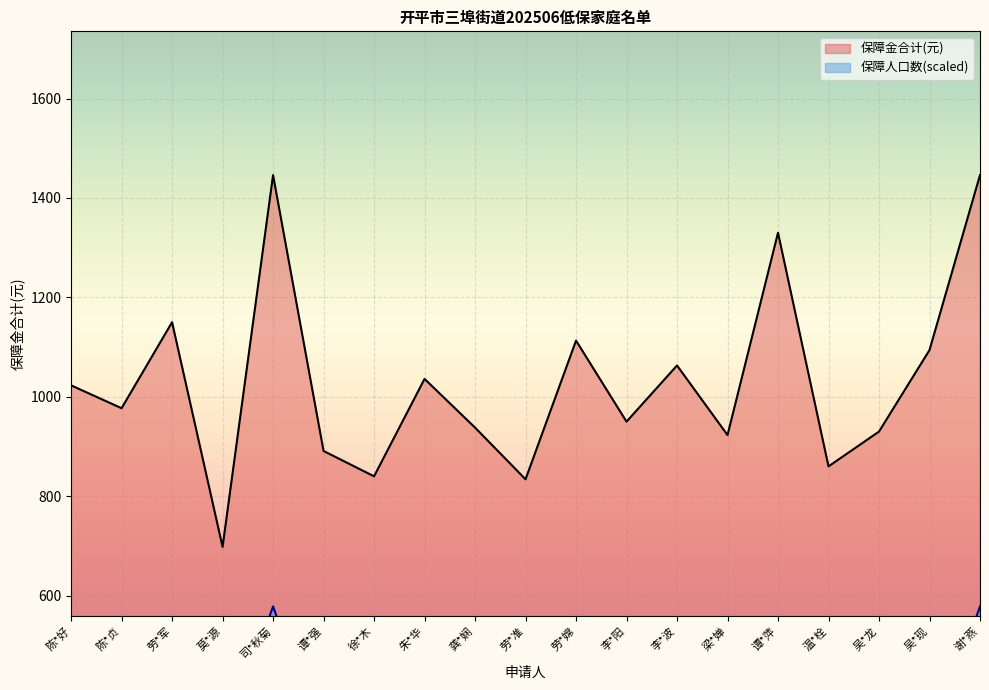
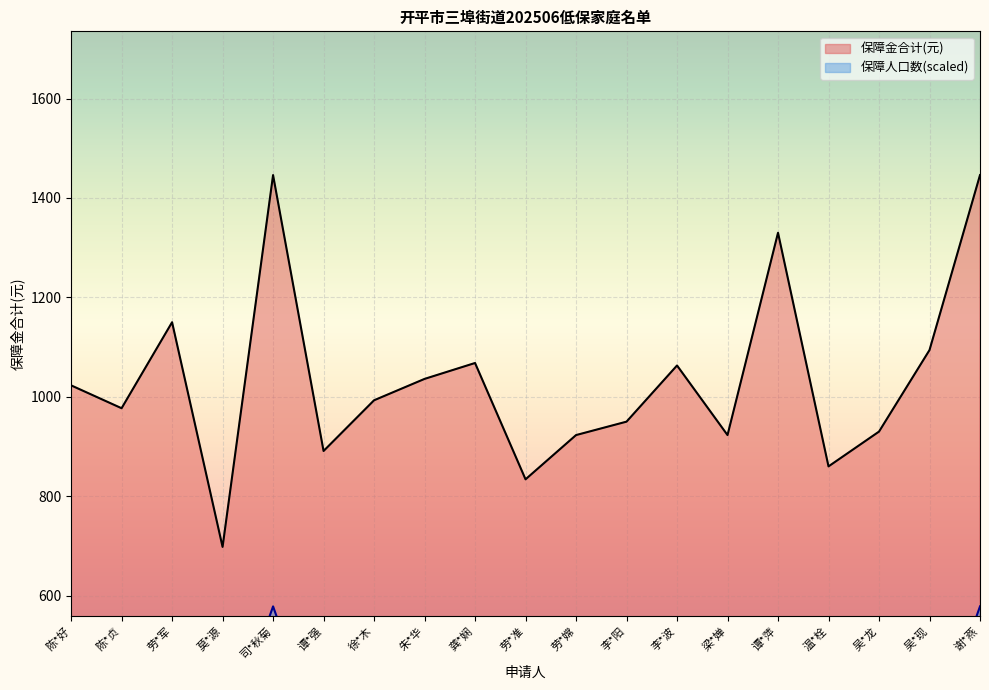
  {
    "保障金合计(元)": {
      "陈*好": 1020,
      "陈*贞": 980,
      "劳*军": 1150,
      "莫*源": 700,
      "司*秋菊": 1450,
      "谭*强": 890,
-     "徐*木": 840,
+     "徐*木": 990,
      "朱*华": 1040,
-     "龚*娴": 940,
+     "龚*娴": 1070,
      "劳*准": 830,
-     "劳*嫦": 1110,
+     "劳*嫦": 920,
      "李*阳": 950,
      "李*波": 1060,
      "梁*婵": 920,
      "谭*萍": 1330,
      "温*栓": 860,
      "吴*龙": 930,
      "吴*现": 1090,
      "谢*燕": 1450
    },
    "保障人口数(scaled)": {
      "司*秋菊": 580,
      "谢*燕": 580
    }
  }
